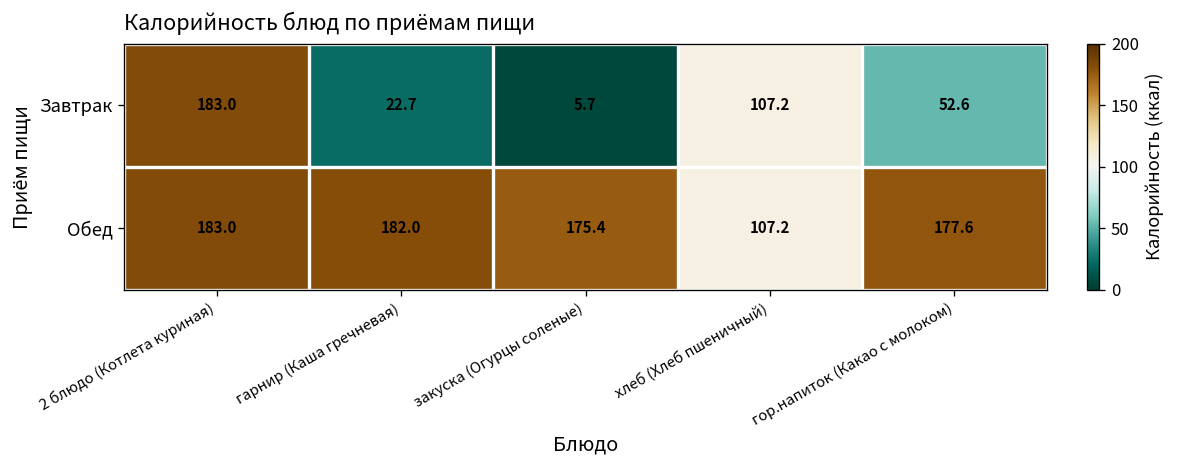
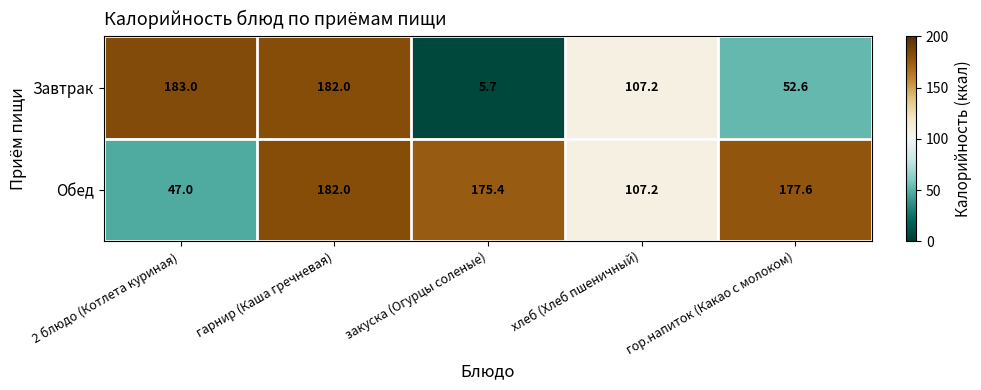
  {
    "Завтрак": {
      "2 блюдо (Котлета куриная)": 183.0,
-     "гарнир (Каша гречневая)": 22.7,
+     "гарнир (Каша гречневая)": 182.0,
      "закуска (Огурцы соленые)": 5.7,
      "хлеб (Хлеб пшеничный)": 107.2,
      "гор.напиток (Какао с молоком)": 52.6
    },
    "Обед": {
-     "2 блюдо (Котлета куриная)": 183.0,
+     "2 блюдо (Котлета куриная)": 47.0,
      "гарнир (Каша гречневая)": 182.0,
      "закуска (Огурцы соленые)": 175.4,
      "хлеб (Хлеб пшеничный)": 107.2,
      "гор.напиток (Какао с молоком)": 177.6
    }
  }
